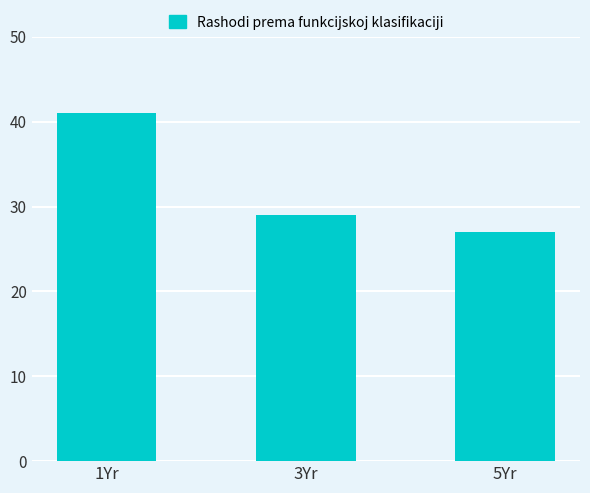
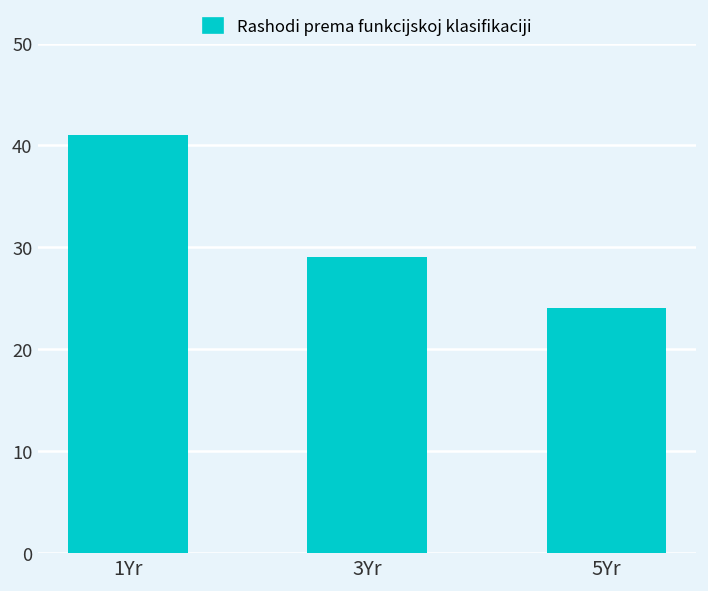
  {
    "1Yr": 41,
    "3Yr": 29,
-   "5Yr": 27
+   "5Yr": 24
  }
